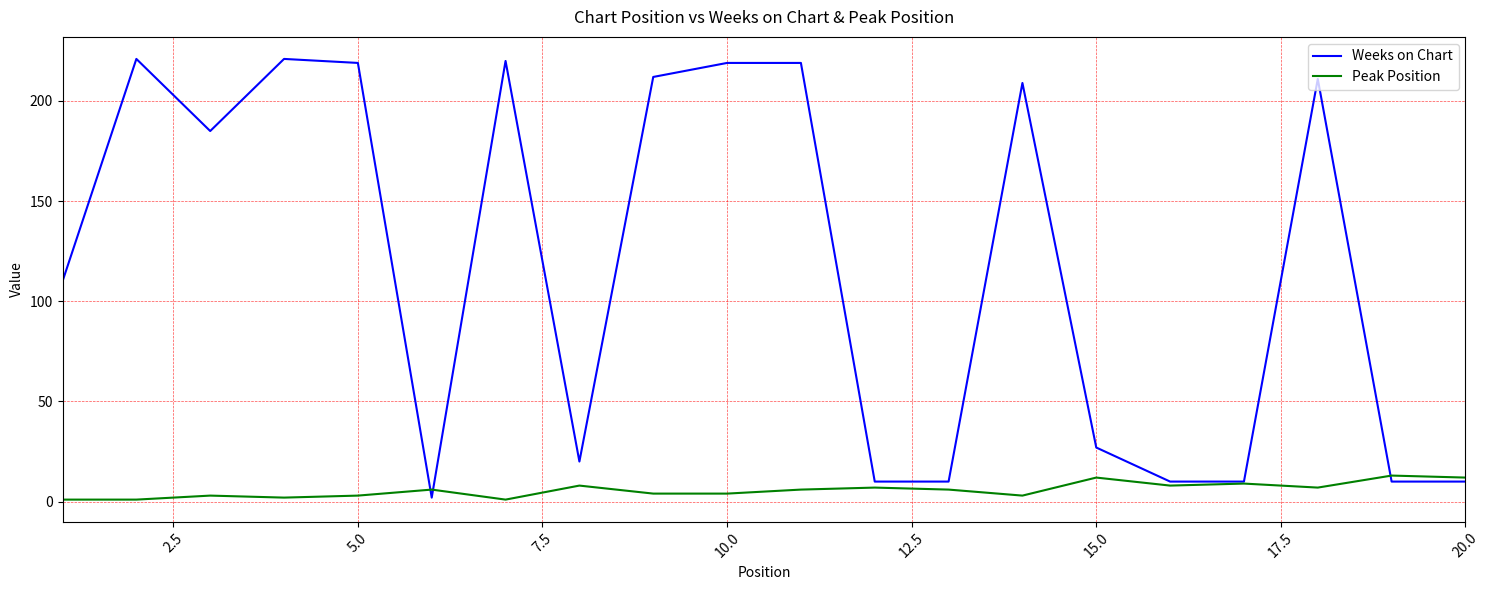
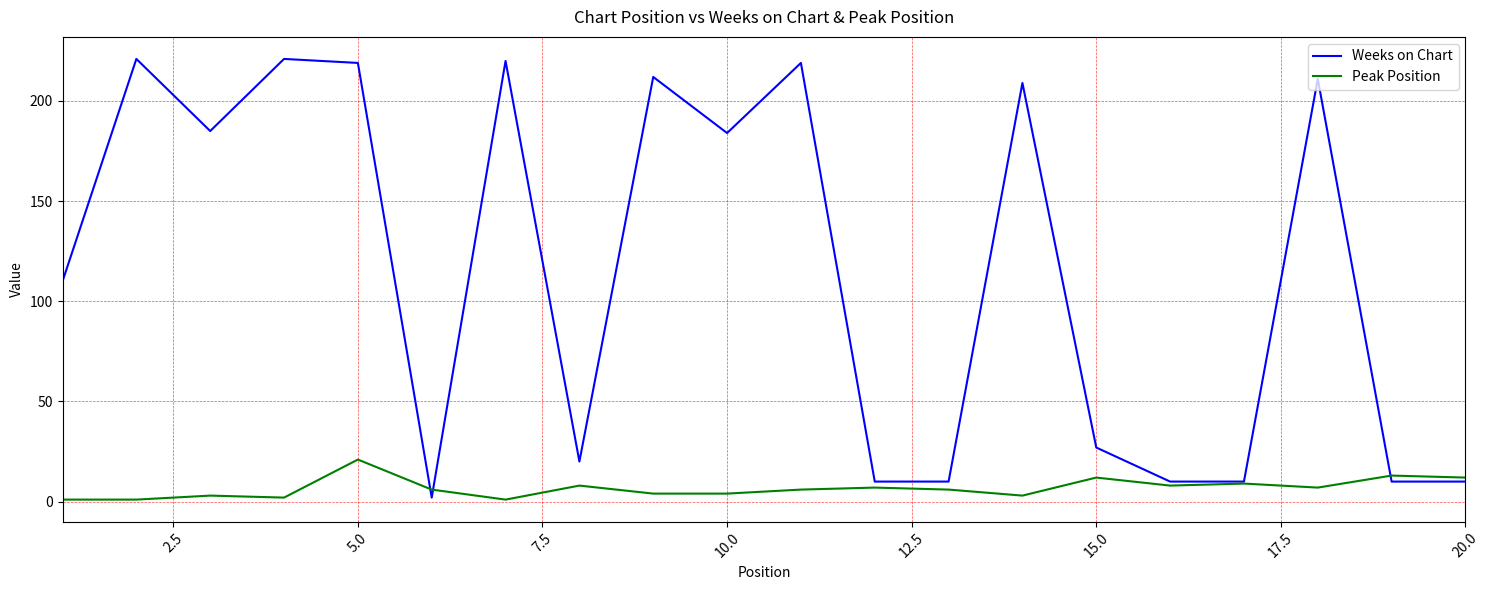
  {
    "Weeks on Chart": {
      "5.0": 219,
-     "10.0": 219,
+     "10.0": 184,
      "15.0": 27,
      "20.0": 10
    },
    "Peak Position": {
-     "5.0": 3,
+     "5.0": 21,
      "10.0": 4,
      "15.0": 12,
      "20.0": 12
    }
  }
